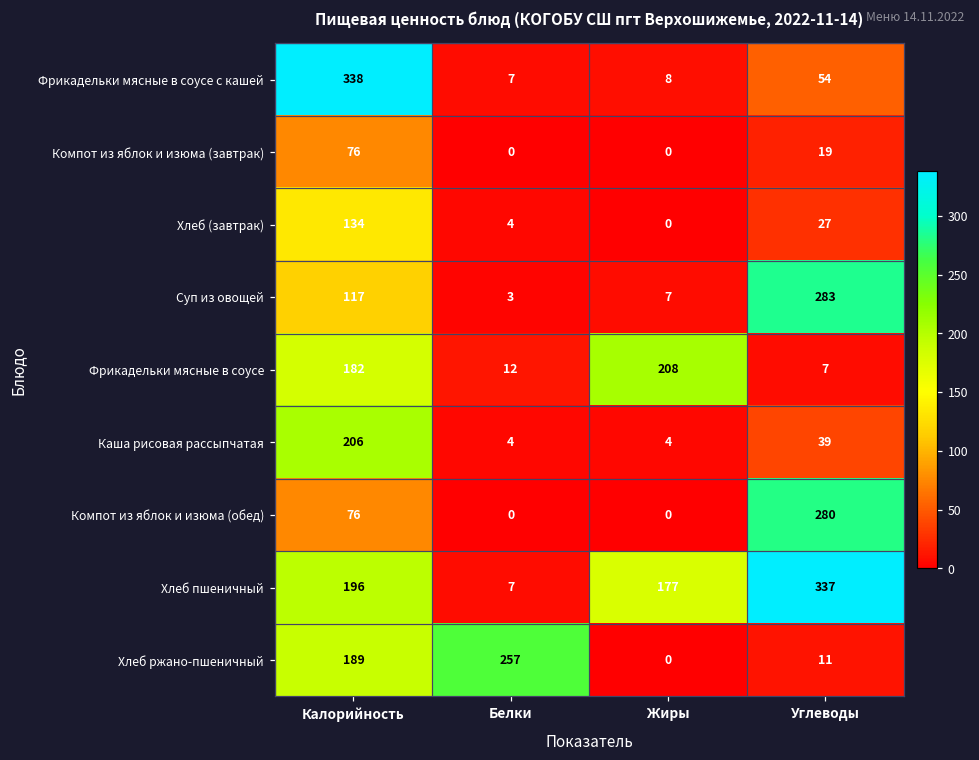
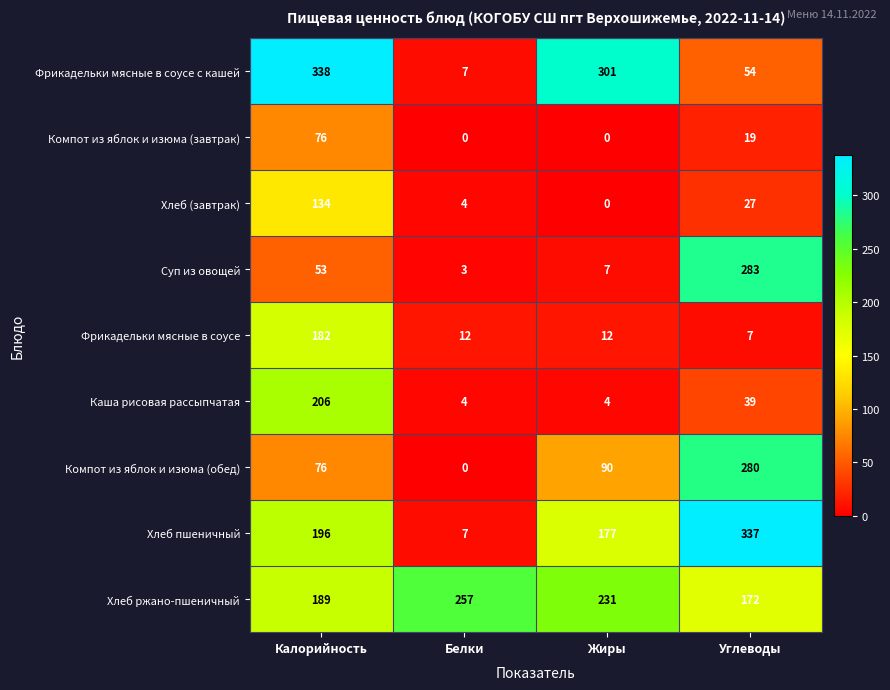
  {
    "Фрикадельки мясные в соусе с кашей": {
      "Калорийность": 338,
      "Белки": 7,
-     "Жиры": 8,
+     "Жиры": 301,
      "Углеводы": 54
    },
    "Компот из яблок и изюма (завтрак)": {
      "Калорийность": 76,
      "Белки": 0,
      "Жиры": 0,
      "Углеводы": 19
    },
    "Хлеб (завтрак)": {
      "Калорийность": 134,
      "Белки": 4,
      "Жиры": 0,
      "Углеводы": 27
    },
    "Суп из овощей": {
-     "Калорийность": 117,
+     "Калорийность": 53,
      "Белки": 3,
      "Жиры": 7,
      "Углеводы": 283
    },
    "Фрикадельки мясные в соусе": {
      "Калорийность": 182,
      "Белки": 12,
-     "Жиры": 208,
+     "Жиры": 12,
      "Углеводы": 7
    },
    "Каша рисовая рассыпчатая": {
      "Калорийность": 206,
      "Белки": 4,
      "Жиры": 4,
      "Углеводы": 39
    },
    "Компот из яблок и изюма (обед)": {
      "Калорийность": 76,
      "Белки": 0,
-     "Жиры": 0,
+     "Жиры": 90,
      "Углеводы": 280
    },
    "Хлеб пшеничный": {
      "Калорийность": 196,
      "Белки": 7,
      "Жиры": 177,
      "Углеводы": 337
    },
    "Хлеб ржано-пшеничный": {
      "Калорийность": 189,
      "Белки": 257,
-     "Жиры": 0,
-     "Углеводы": 11
+     "Жиры": 231,
+     "Углеводы": 172
    }
  }
